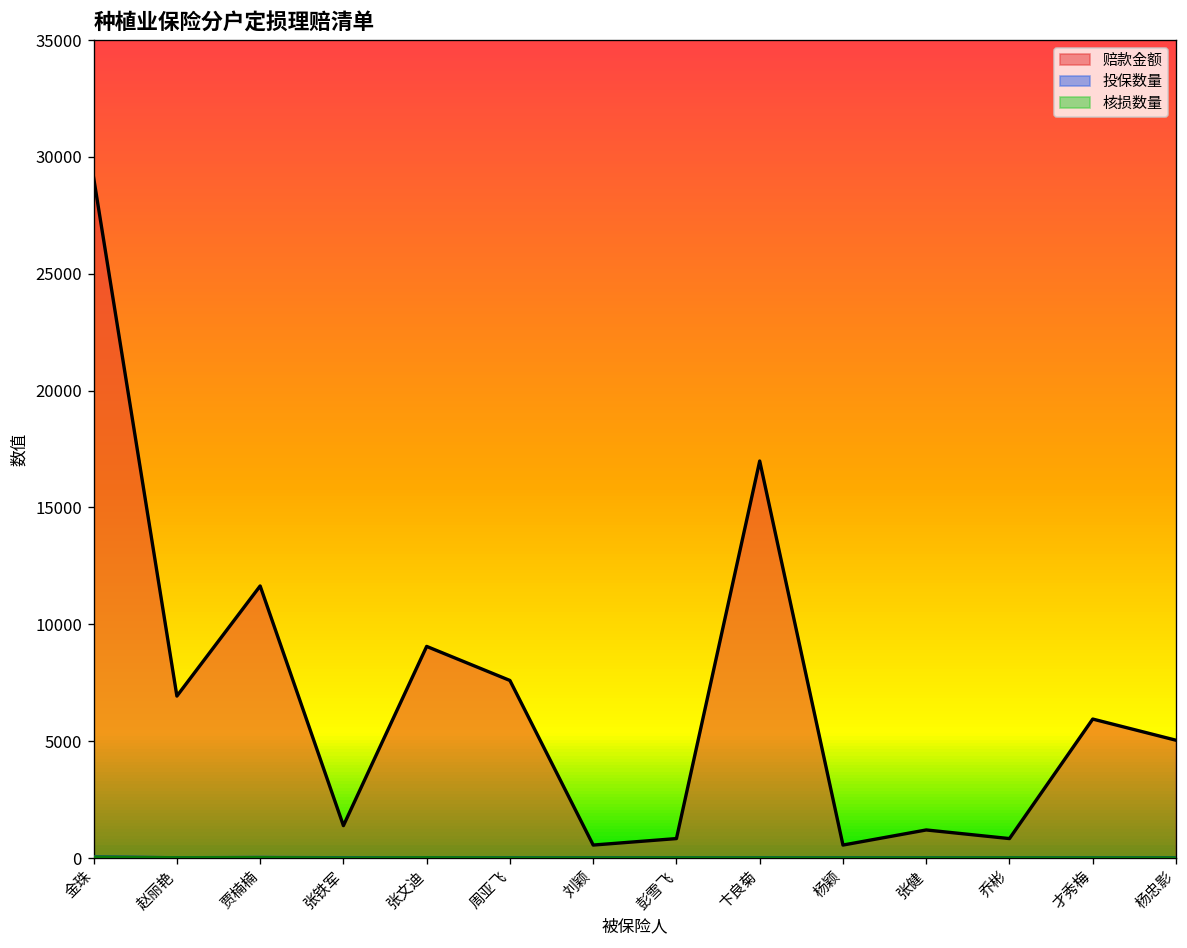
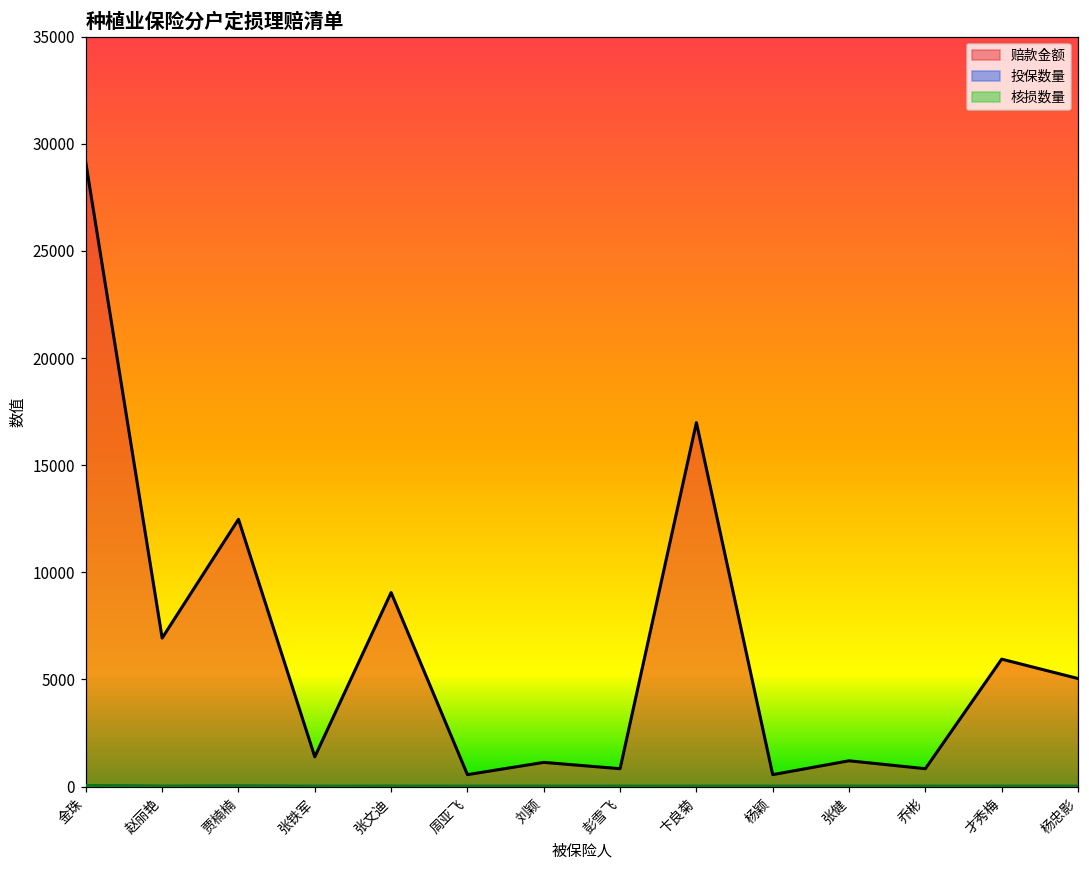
  {
    "赔款金额": {
      "金珠": 29100,
      "赵丽艳": 6900,
-     "贾楠楠": 11600,
+     "贾楠楠": 12500,
      "张铁军": 1400,
      "张文迪": 9100,
-     "周亚飞": 7600,
-     "刘颖": 600,
+     "周亚飞": 600,
+     "刘颖": 1100,
      "彭雪飞": 800,
      "卞良菊": 17000,
      "杨颖": 600,
      "张健": 1200,
      "乔彬": 800,
      "才秀梅": 5900,
      "杨忠影": 5000
    }
  }
